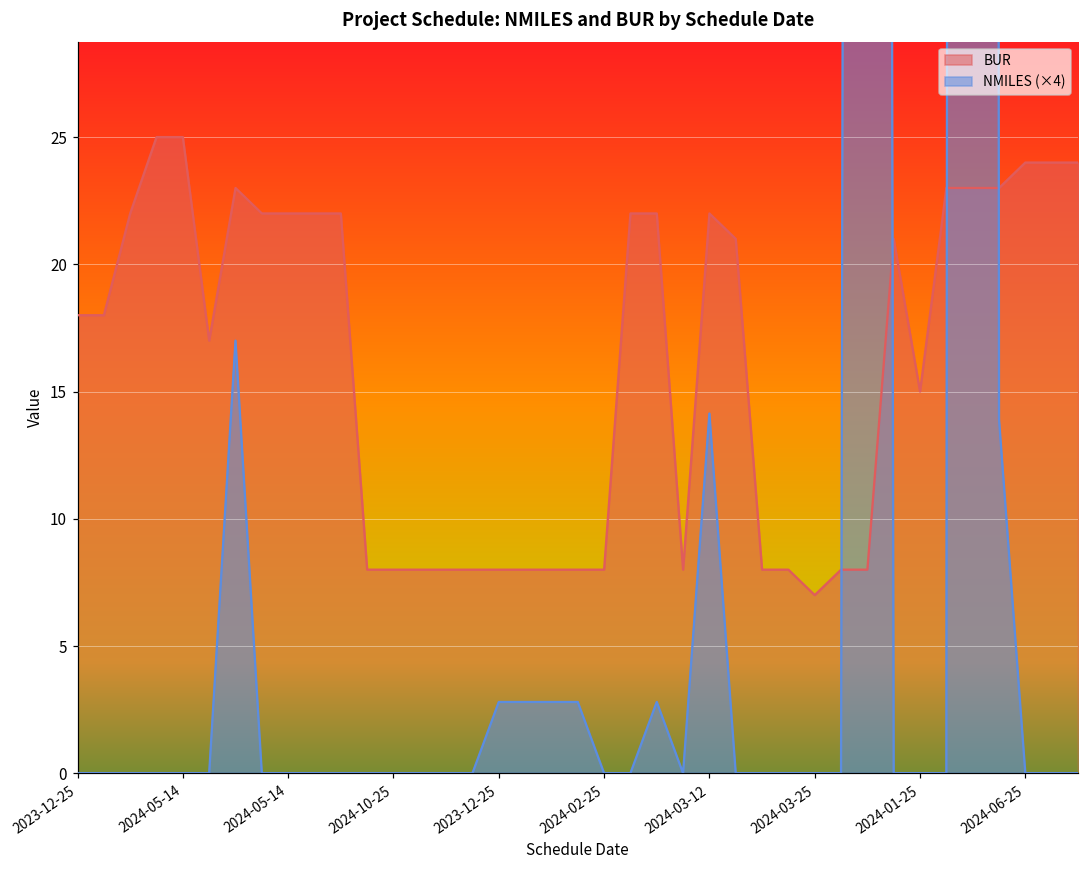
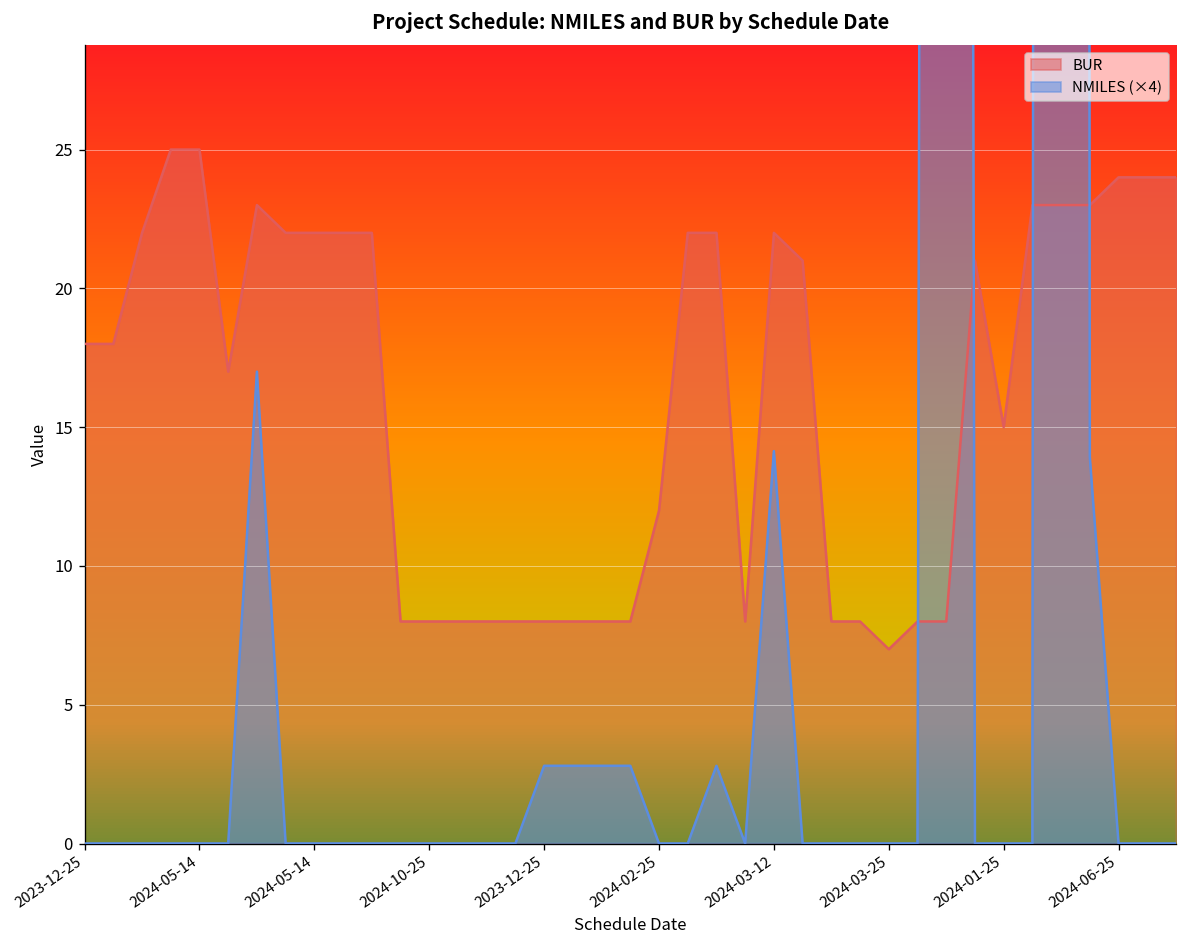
  {
    "BUR": {
-     "2024-02-25": 8,
+     "2024-02-25": 12,
      "2024-03-25": 7
    },
    "NMILES (×4)": {
      "2024-02-25": 0,
      "2024-03-25": 0
    }
  }
